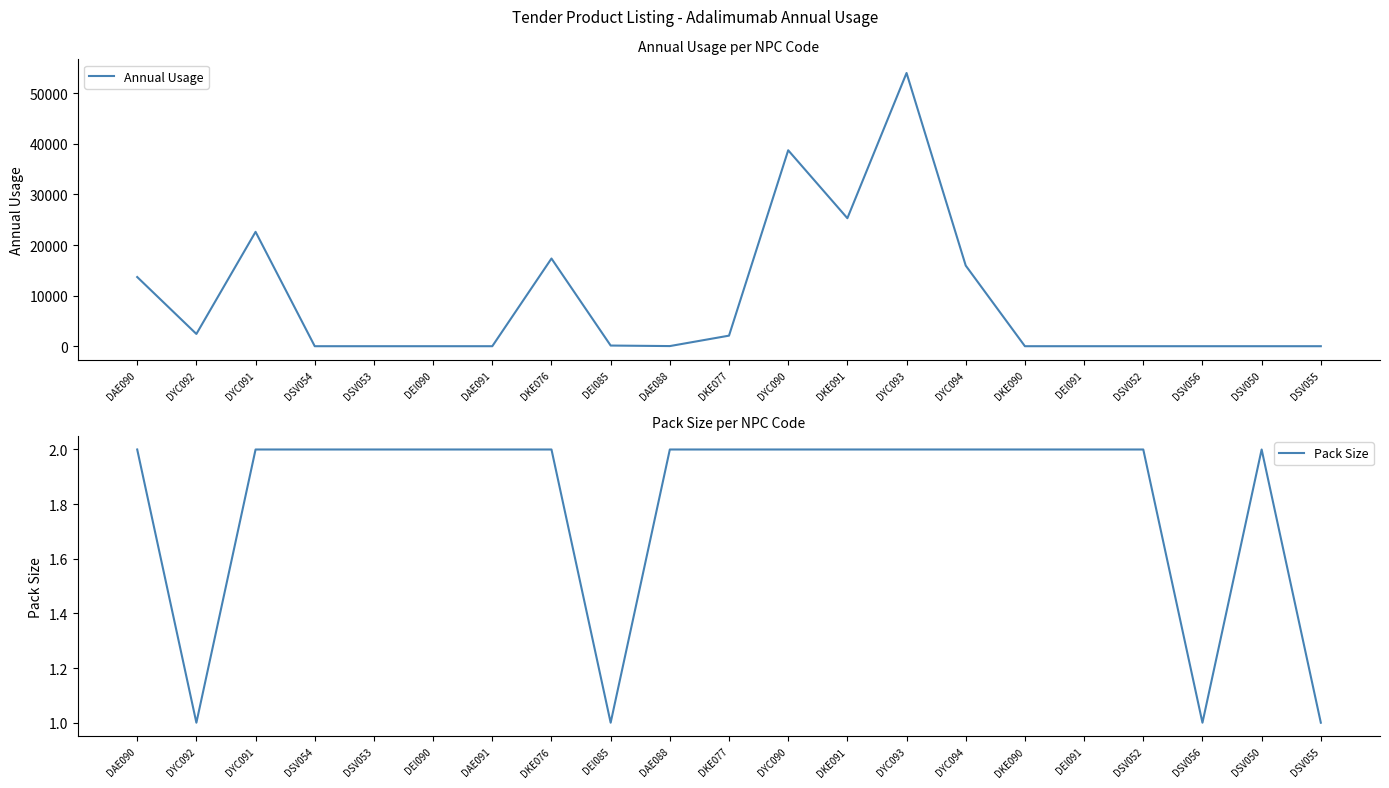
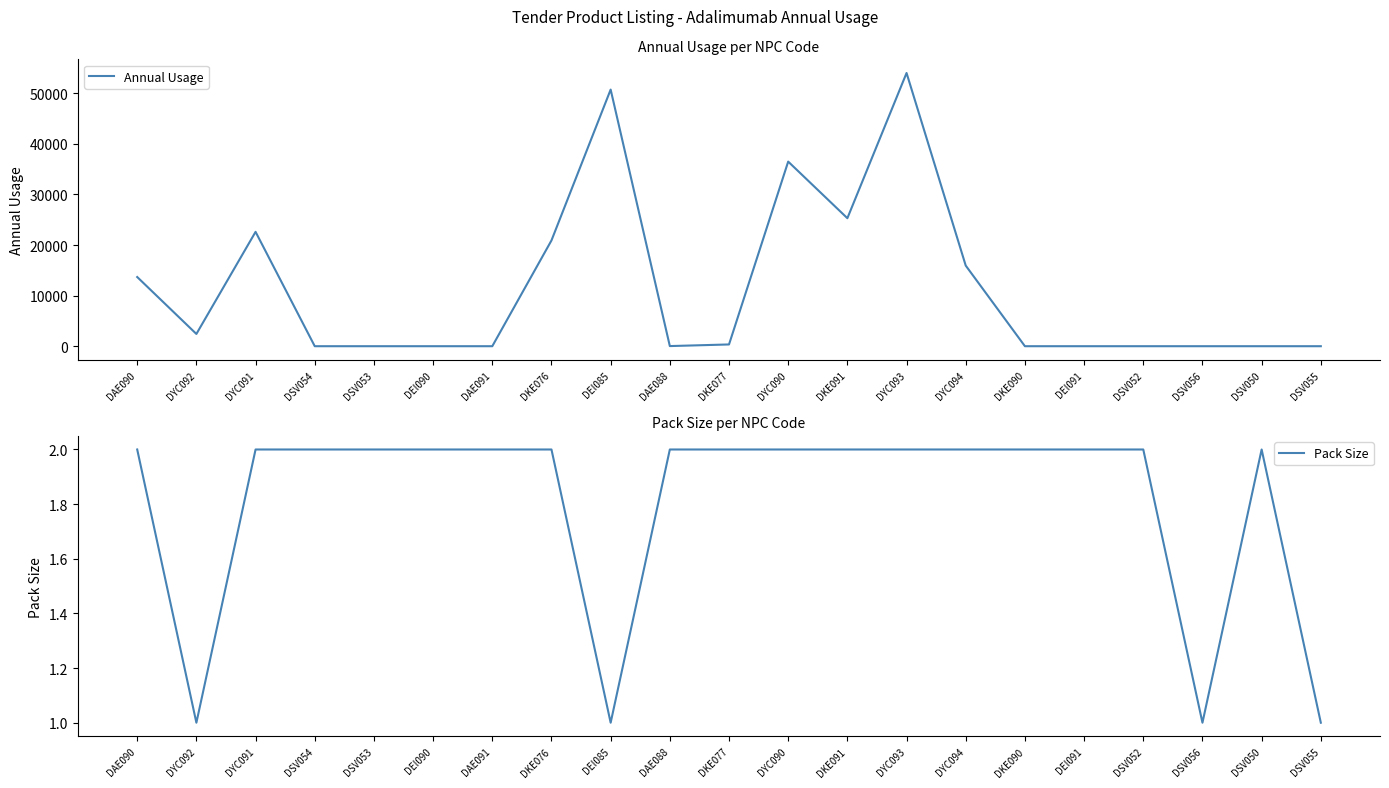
  {
    "Annual Usage per NPC Code": {
      "DAE090": 14000,
      "DYC092": 2000,
      "DYC091": 23000,
      "DSV054": 0,
      "DSV053": 0,
      "DEI090": 0,
      "DAE091": 0,
-     "DKE076": 17000,
-     "DEI085": 0,
+     "DKE076": 21000,
+     "DEI085": 51000,
      "DAE088": 0,
-     "DKE077": 2000,
-     "DYC090": 39000,
+     "DKE077": 0,
+     "DYC090": 36000,
      "DKE091": 25000,
      "DYC093": 54000,
      "DYC094": 16000,
      "DKE090": 0,
      "DEI091": 0,
      "DSV052": 0,
      "DSV056": 0,
      "DSV050": 0,
      "DSV055": 0
    },
    "Pack Size per NPC Code": {
      "DAE090": 2.00,
      "DYC092": 1.00,
      "DYC091": 2.00,
      "DSV054": 2.00,
      "DSV053": 2.00,
      "DEI090": 2.00,
      "DAE091": 2.00,
      "DKE076": 2.00,
      "DEI085": 1.00,
      "DAE088": 2.00,
      "DKE077": 2.00,
      "DYC090": 2.00,
      "DKE091": 2.00,
      "DYC093": 2.00,
      "DYC094": 2.00,
      "DKE090": 2.00,
      "DEI091": 2.00,
      "DSV052": 2.00,
      "DSV056": 1.00,
      "DSV050": 2.00,
      "DSV055": 1.00
    }
  }
